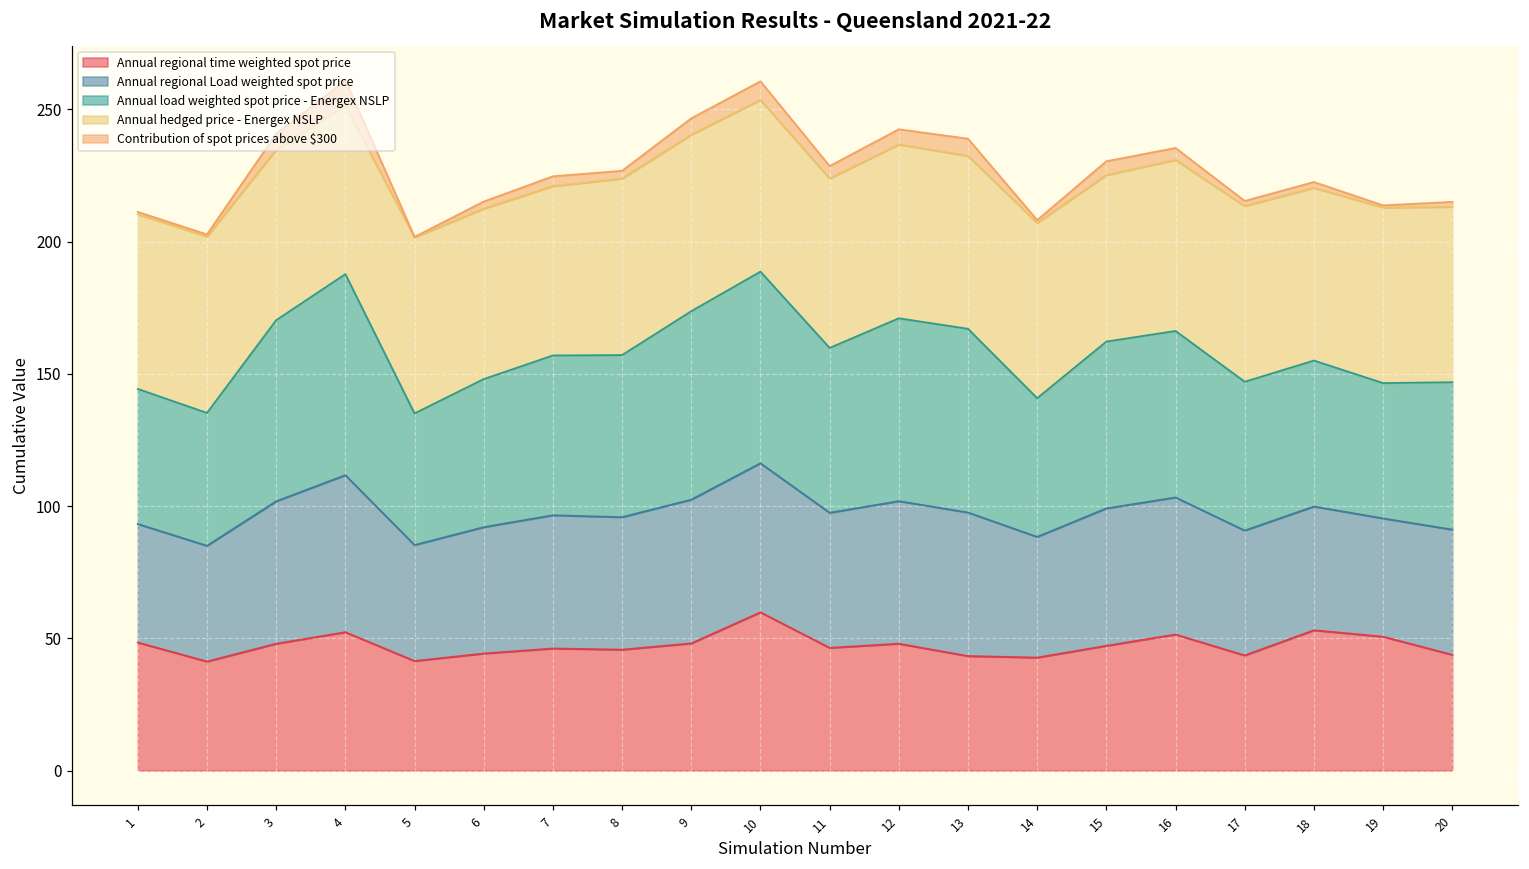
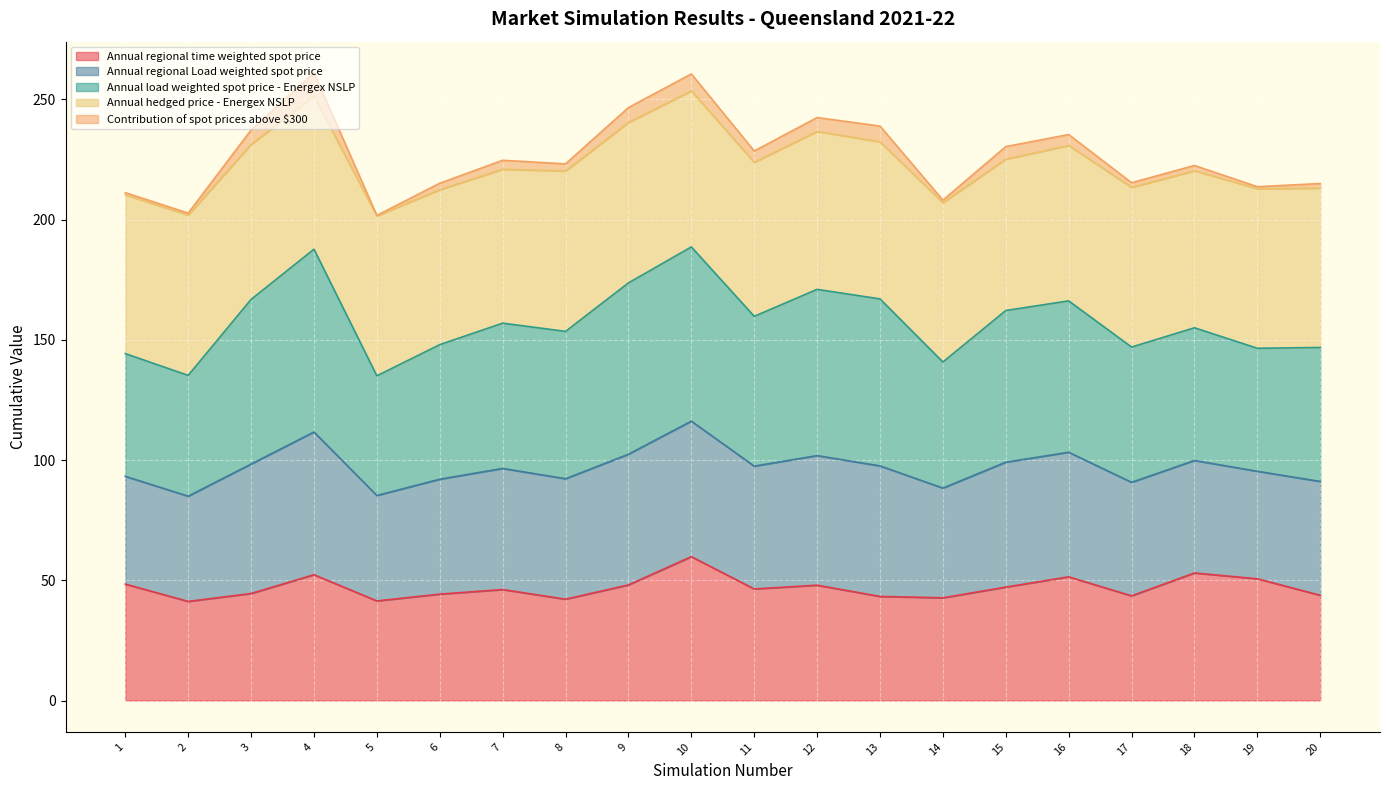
  {
    "Annual regional time weighted spot price": {
      "1": 48,
      "2": 41,
-     "3": 48,
+     "3": 45,
      "4": 52,
      "5": 41,
      "6": 44,
      "7": 46,
-     "8": 46,
+     "8": 42,
      "9": 48,
      "10": 60,
      "11": 46,
      "12": 48,
      "13": 43,
      "14": 43,
      "15": 47,
      "16": 51,
      "17": 44,
      "18": 53,
      "19": 51,
      "20": 44
    }
  }
